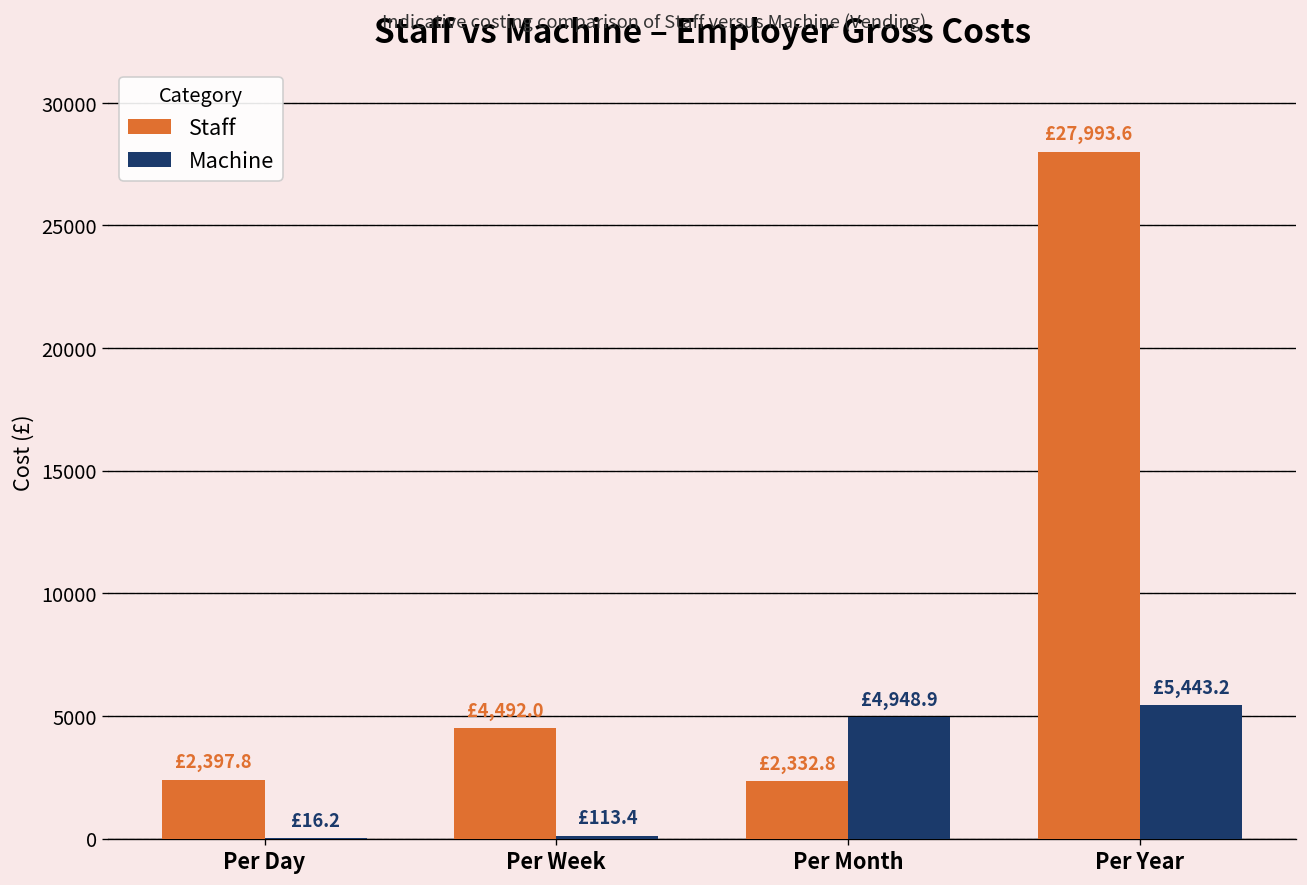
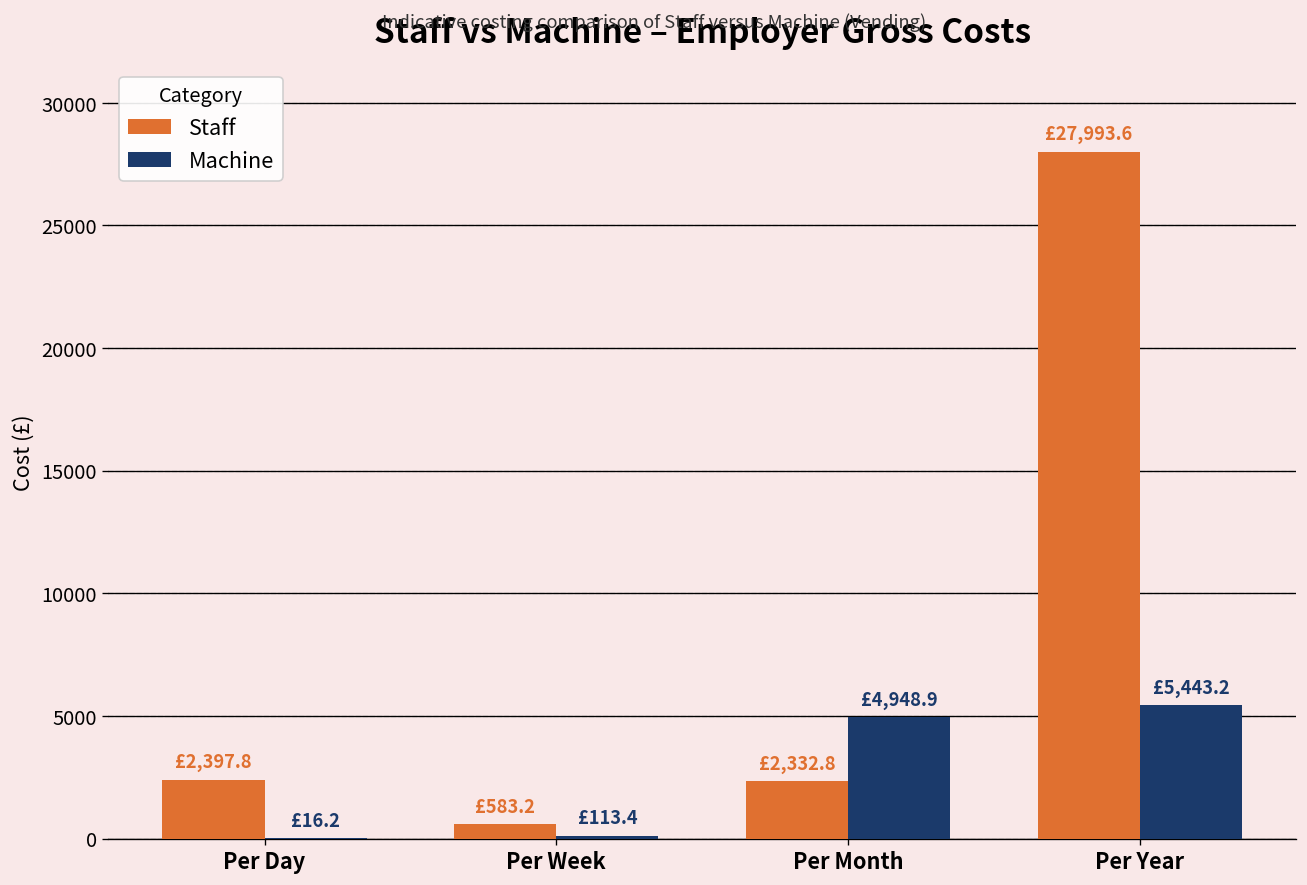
  {
    "Staff": {
      "Per Day": "£2,397.8",
-     "Per Week": "£4,492.0",
+     "Per Week": "£583.2",
      "Per Month": "£2,332.8",
      "Per Year": "£27,993.6"
    },
    "Machine": {
      "Per Day": "£16.2",
      "Per Week": "£113.4",
      "Per Month": "£4,948.9",
      "Per Year": "£5,443.2"
    }
  }
